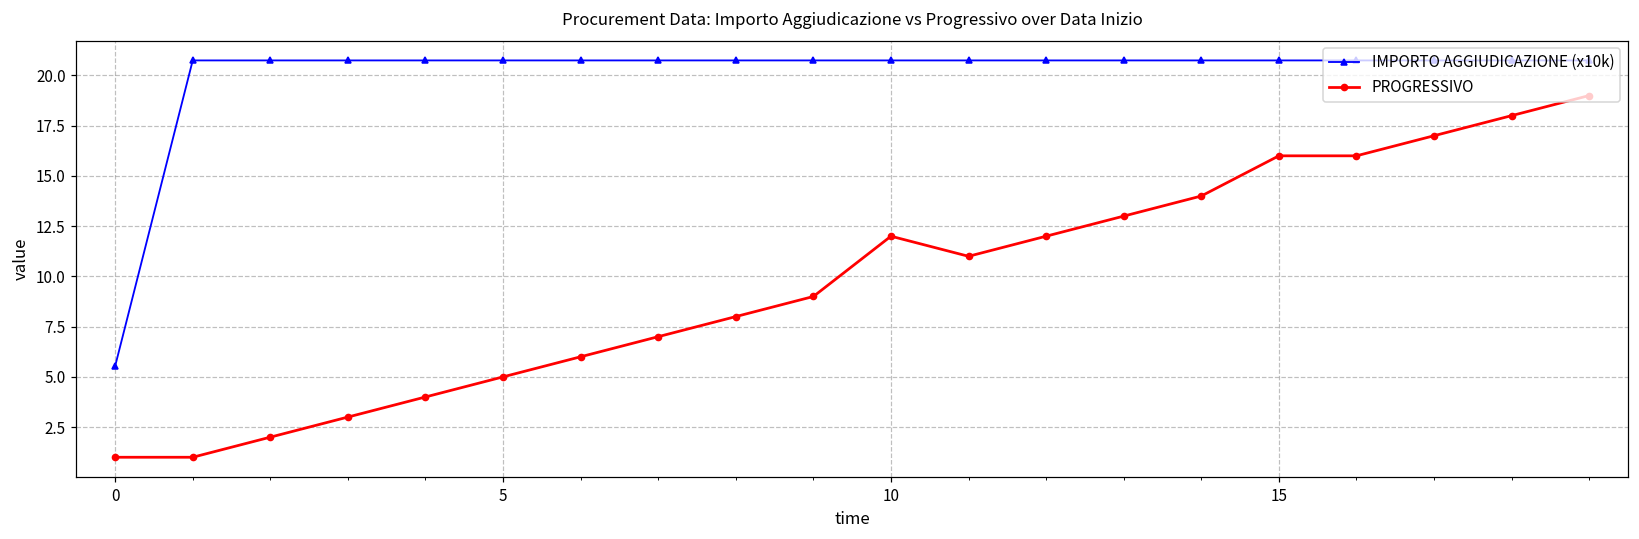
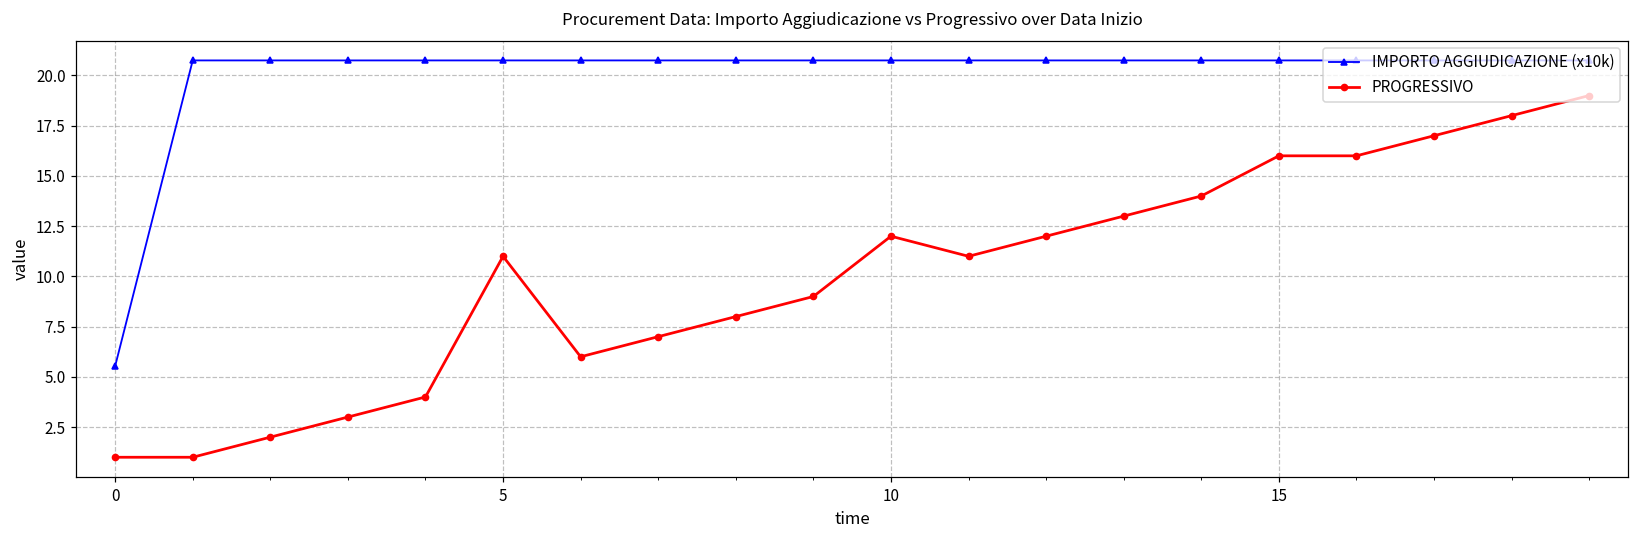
  {
    "IMPORTO AGGIUDICAZIONE (x10k)": {
      "0": 5.5,
      "5": 20.7,
      "10": 20.7,
      "15": 20.7
    },
    "PROGRESSIVO": {
      "0": 1,
-     "5": 5,
+     "5": 11,
      "10": 12,
      "15": 16
    }
  }
